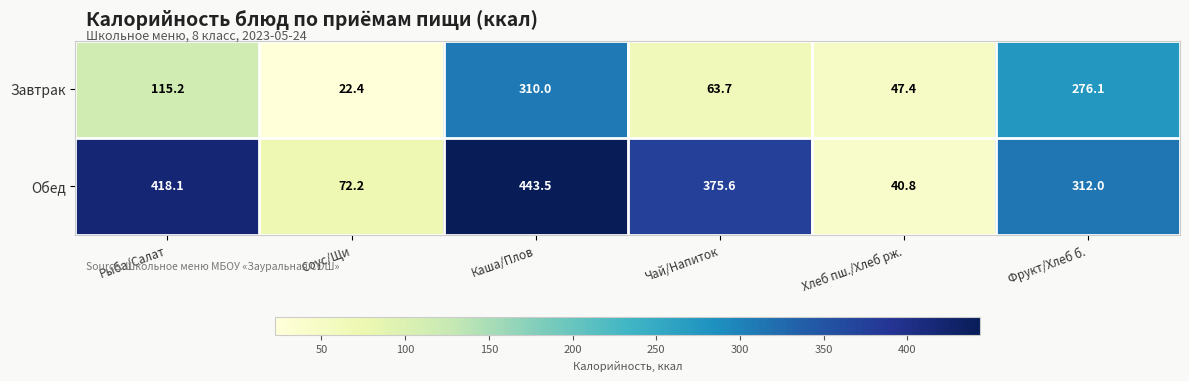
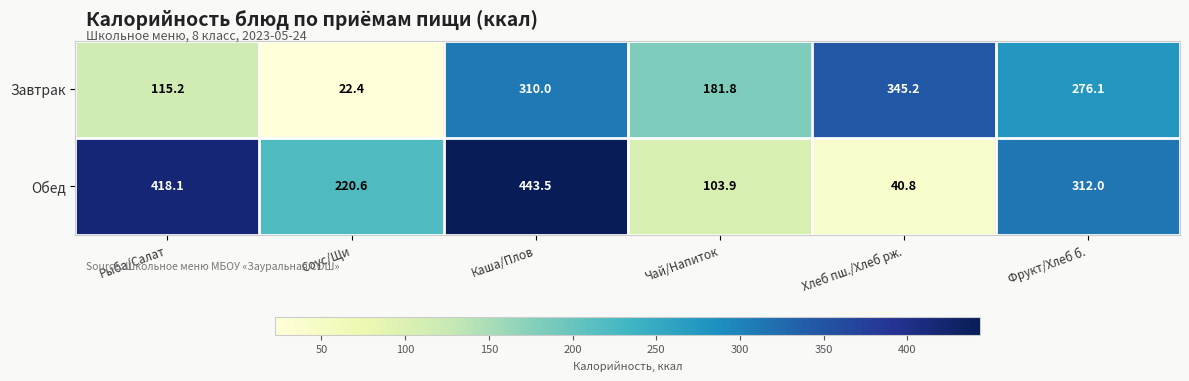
  {
    "Завтрак": {
      "Рыба/Салат": 115.2,
      "Соус/Щи": 22.4,
      "Каша/Плов": 310.0,
-     "Чай/Напиток": 63.7,
-     "Хлеб пш./Хлеб рж.": 47.4,
+     "Чай/Напиток": 181.8,
+     "Хлеб пш./Хлеб рж.": 345.2,
      "Фрукт/Хлеб б.": 276.1
    },
    "Обед": {
      "Рыба/Салат": 418.1,
-     "Соус/Щи": 72.2,
+     "Соус/Щи": 220.6,
      "Каша/Плов": 443.5,
-     "Чай/Напиток": 375.6,
+     "Чай/Напиток": 103.9,
      "Хлеб пш./Хлеб рж.": 40.8,
      "Фрукт/Хлеб б.": 312.0
    }
  }
